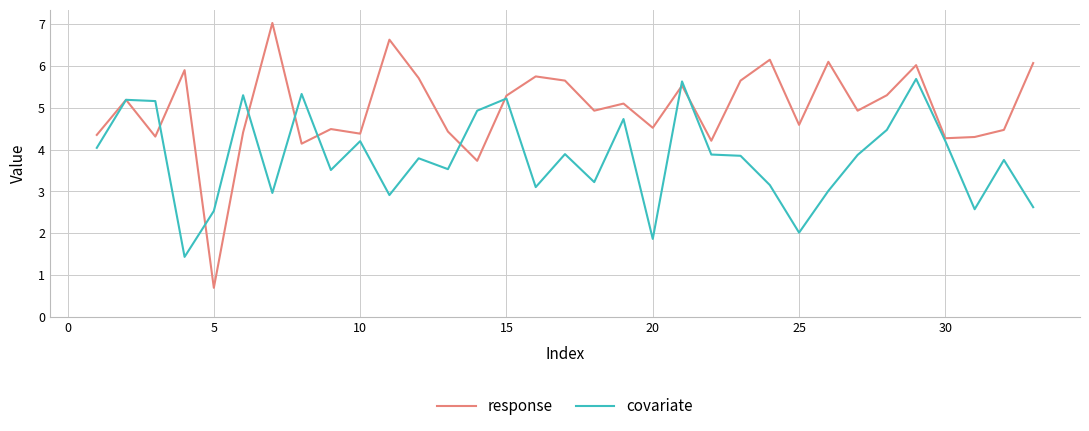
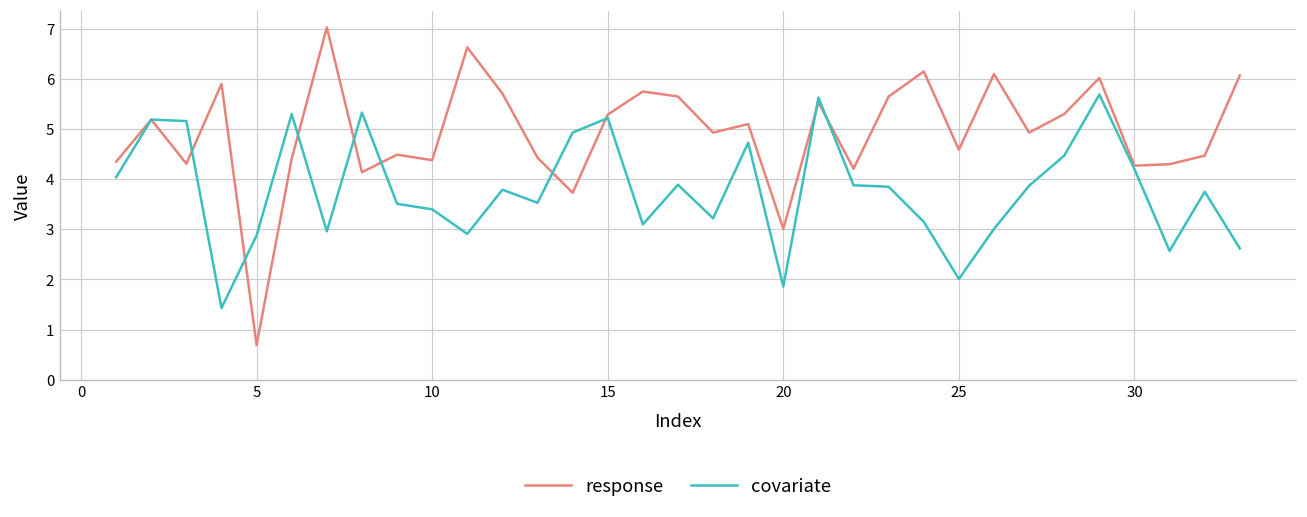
  {
    "response": {
      "5": 0.7,
      "10": 4.4,
      "15": 5.3,
-     "20": 4.5,
+     "20": 3.0,
      "25": 4.6,
      "30": 4.3
    },
    "covariate": {
-     "5": 2.5,
-     "10": 4.2,
+     "5": 2.9,
+     "10": 3.4,
      "15": 5.2,
      "20": 1.9,
      "25": 2.0,
      "30": 4.2
    }
  }
